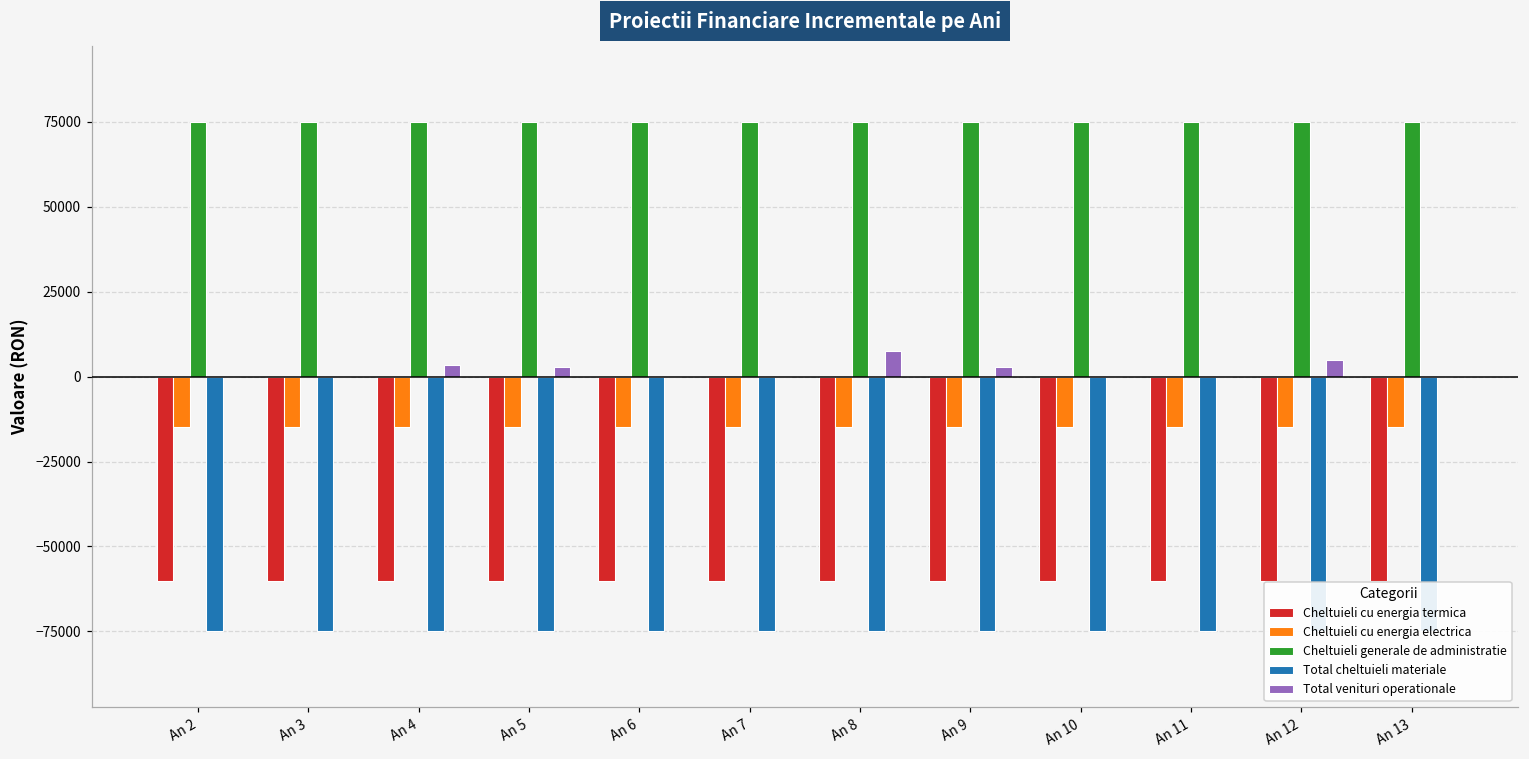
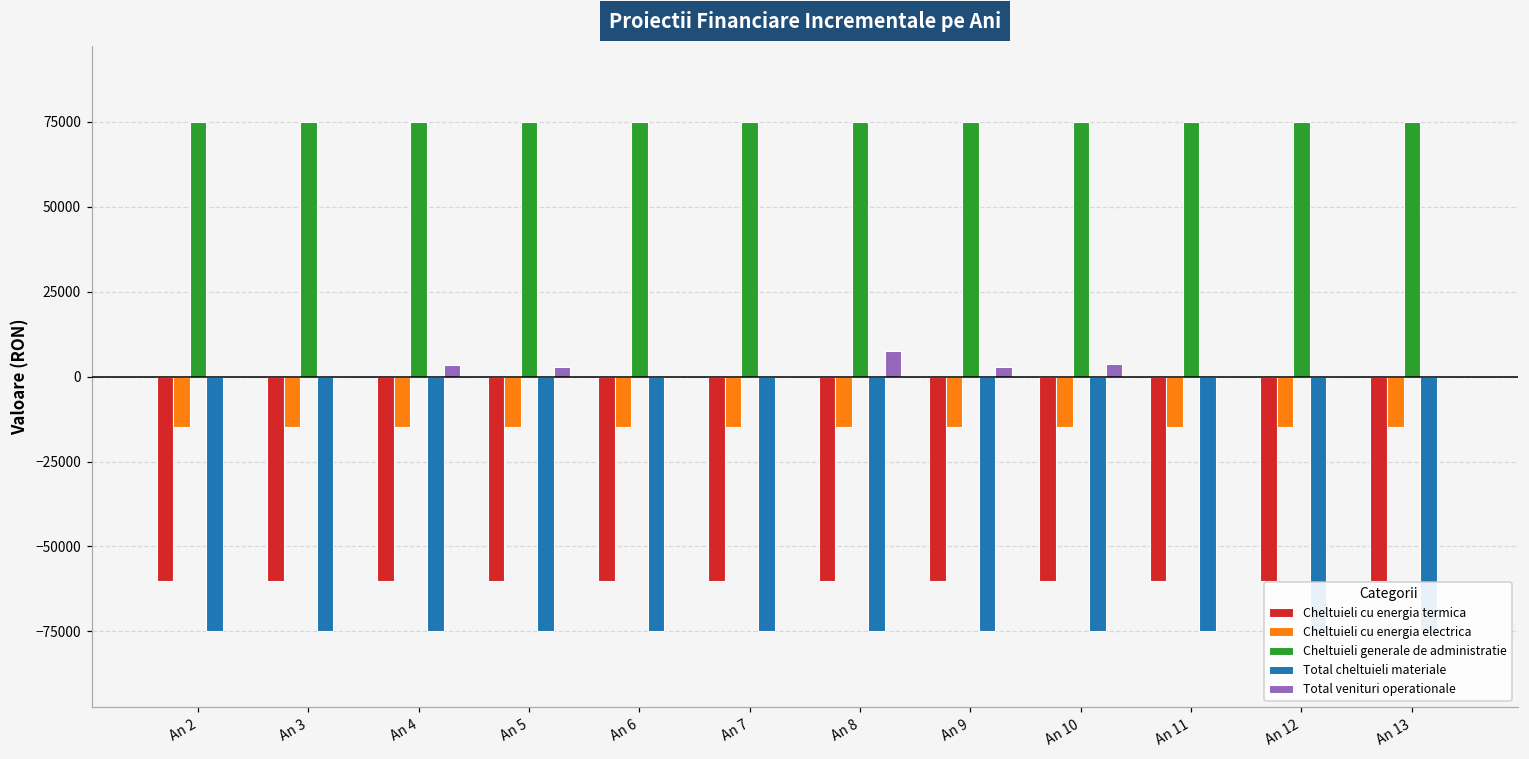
  {
    "Cheltuieli cu energia termica": {
      "An 2": -60000,
      "An 3": -60000,
      "An 4": -60000,
      "An 5": -60000,
      "An 6": -60000,
      "An 7": -60000,
      "An 8": -60000,
      "An 9": -60000,
      "An 10": -60000,
      "An 11": -60000,
      "An 12": -60000,
      "An 13": -60000
    },
    "Cheltuieli cu energia electrica": {
      "An 2": -15000,
      "An 3": -15000,
      "An 4": -15000,
      "An 5": -15000,
      "An 6": -15000,
      "An 7": -15000,
      "An 8": -15000,
      "An 9": -15000,
      "An 10": -15000,
      "An 11": -15000,
      "An 12": -15000,
      "An 13": -15000
    },
    "Cheltuieli generale de administratie": {
      "An 2": 75000,
      "An 3": 75000,
      "An 4": 75000,
      "An 5": 75000,
      "An 6": 75000,
      "An 7": 75000,
      "An 8": 75000,
      "An 9": 75000,
      "An 10": 75000,
      "An 11": 75000,
      "An 12": 75000,
      "An 13": 75000
    },
    "Total cheltuieli materiale": {
      "An 2": -75000,
      "An 3": -75000,
      "An 4": -75000,
      "An 5": -75000,
      "An 6": -75000,
      "An 7": -75000,
      "An 8": -75000,
      "An 9": -75000,
      "An 10": -75000,
      "An 11": -75000
    },
    "Total venituri operationale": {
      "An 3": 0,
      "An 4": 3000,
      "An 5": 3000,
      "An 6": 0,
      "An 7": 0,
      "An 8": 7000,
      "An 9": 3000,
-     "An 10": 0,
+     "An 10": 4000,
      "An 11": 0,
-     "An 12": 5000,
+     "An 12": 0,
      "An 13": 0
    }
  }
